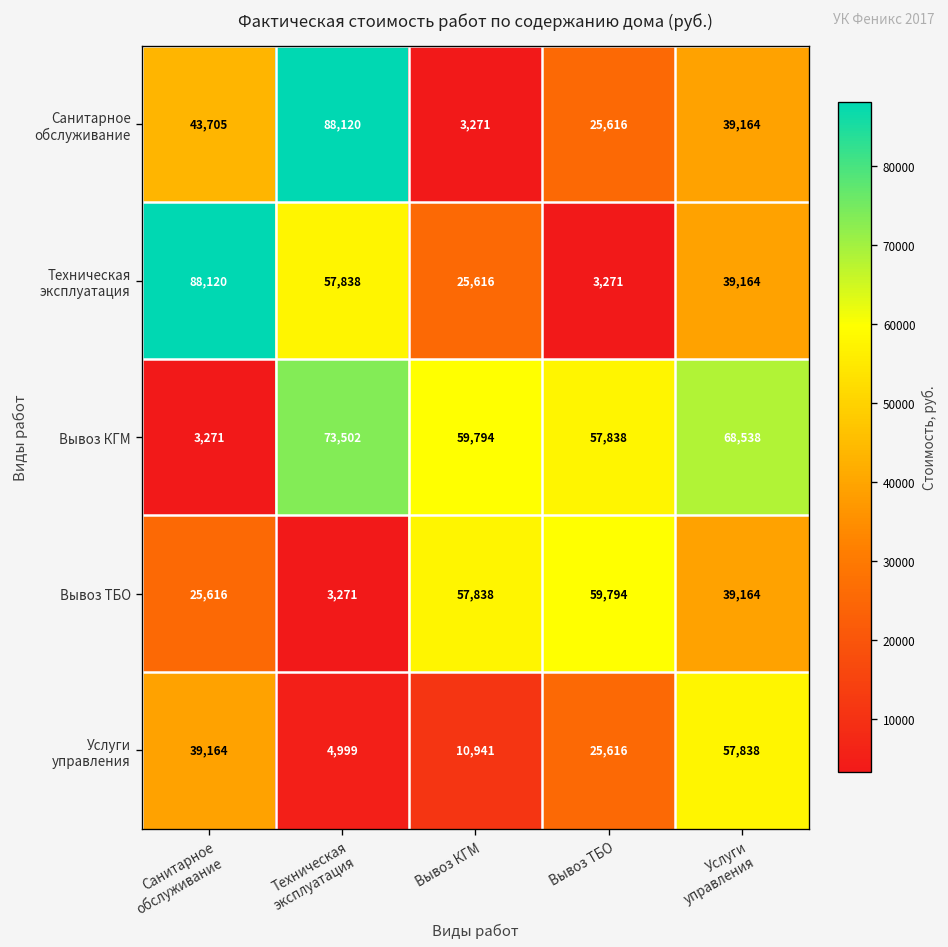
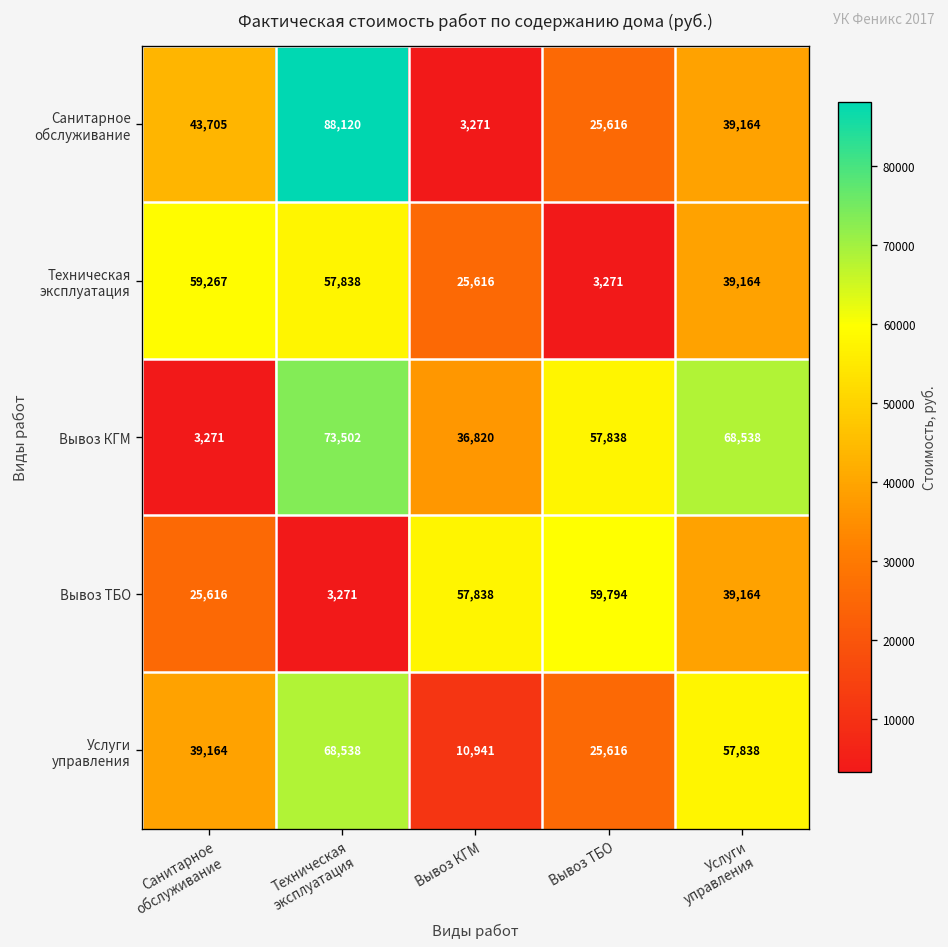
  {
    "Санитарное обслуживание": {
      "Санитарное обслуживание": "43,705",
      "Техническая эксплуатация": "88,120",
      "Вывоз КГМ": "3,271",
      "Вывоз ТБО": "25,616",
      "Услуги управления": "39,164"
    },
    "Техническая эксплуатация": {
-     "Санитарное обслуживание": "88,120",
+     "Санитарное обслуживание": "59,267",
      "Техническая эксплуатация": "57,838",
      "Вывоз КГМ": "25,616",
      "Вывоз ТБО": "3,271",
      "Услуги управления": "39,164"
    },
    "Вывоз КГМ": {
      "Санитарное обслуживание": "3,271",
      "Техническая эксплуатация": "73,502",
-     "Вывоз КГМ": "59,794",
+     "Вывоз КГМ": "36,820",
      "Вывоз ТБО": "57,838",
      "Услуги управления": "68,538"
    },
    "Вывоз ТБО": {
      "Санитарное обслуживание": "25,616",
      "Техническая эксплуатация": "3,271",
      "Вывоз КГМ": "57,838",
      "Вывоз ТБО": "59,794",
      "Услуги управления": "39,164"
    },
    "Услуги управления": {
      "Санитарное обслуживание": "39,164",
-     "Техническая эксплуатация": "4,999",
+     "Техническая эксплуатация": "68,538",
      "Вывоз КГМ": "10,941",
      "Вывоз ТБО": "25,616",
      "Услуги управления": "57,838"
    }
  }
